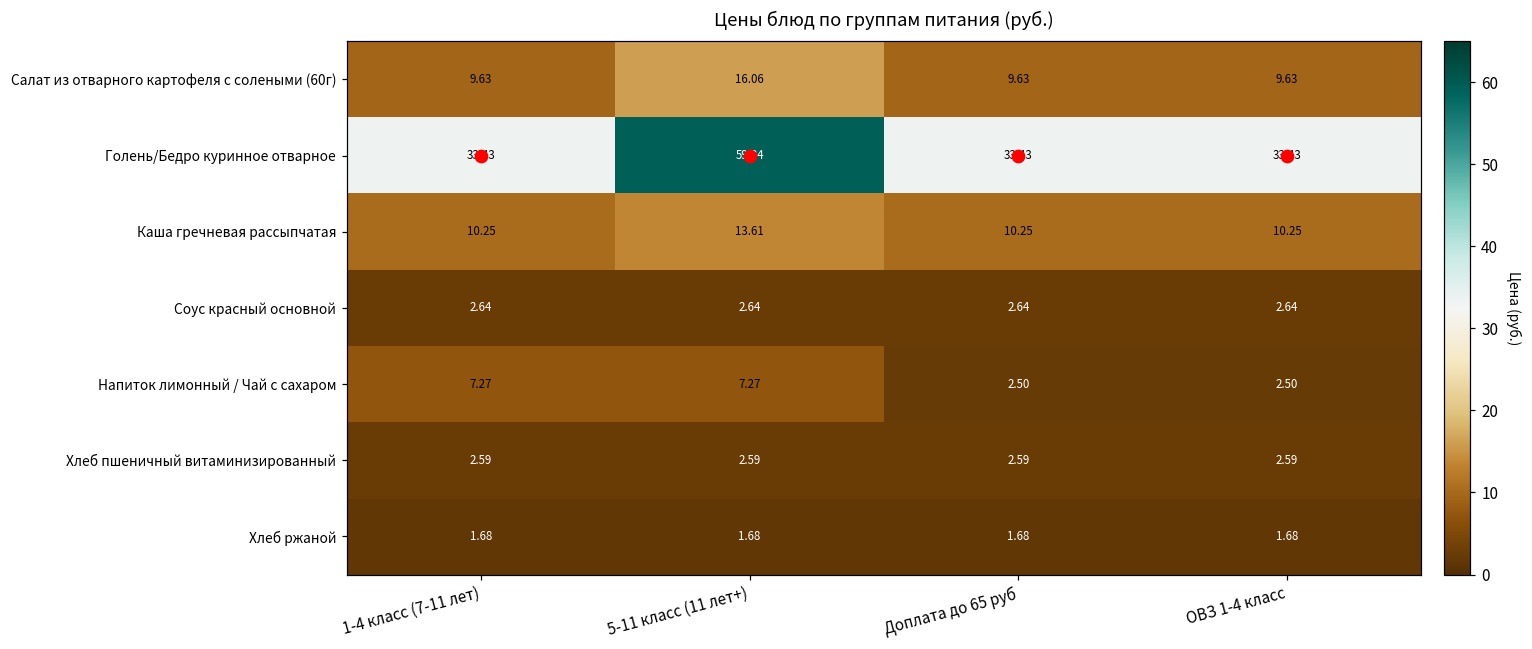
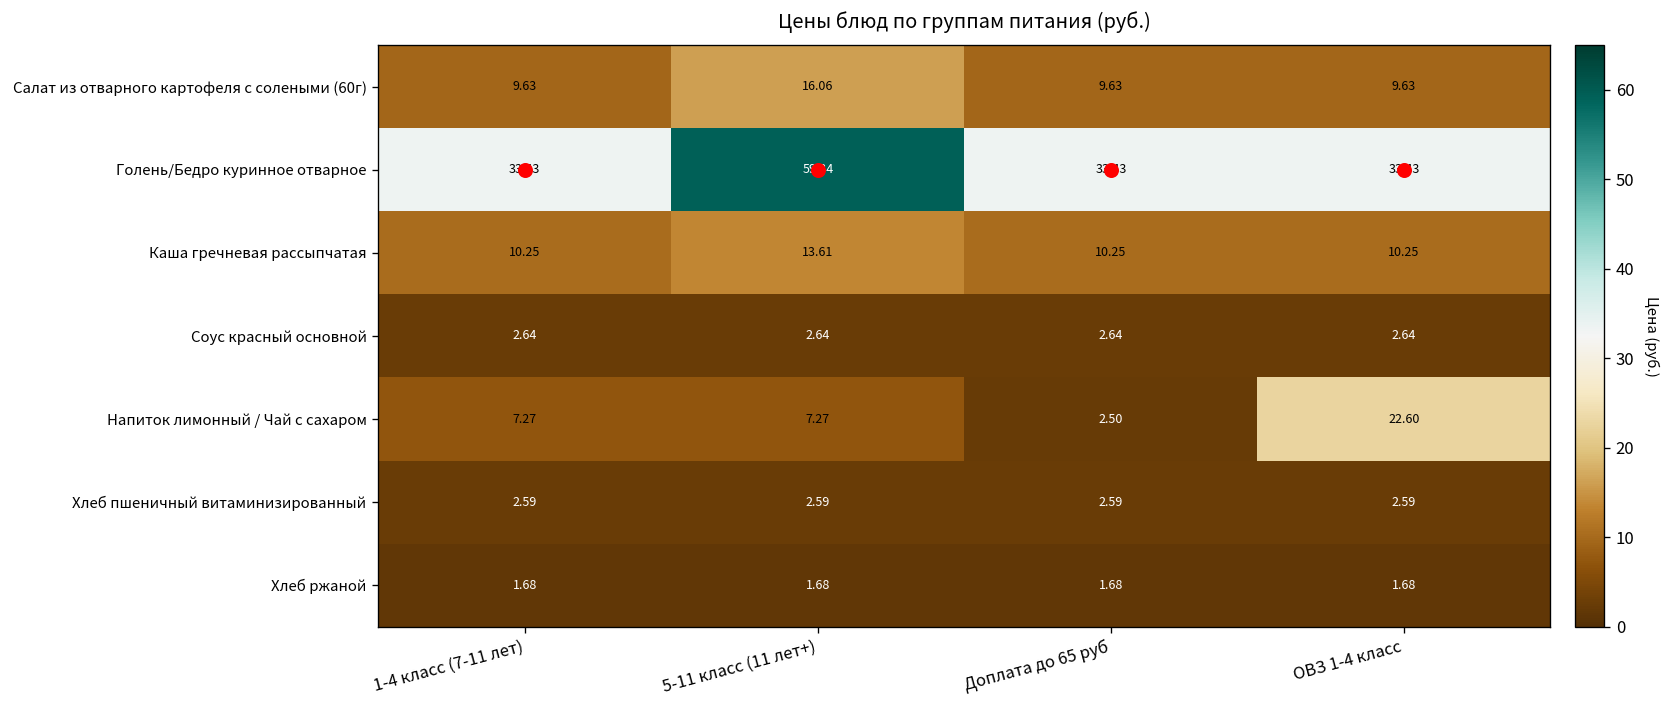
  {
    "Салат из отварного картофеля с солеными (60г)": {
      "1-4 класс (7-11 лет)": 9.63,
      "5-11 класс (11 лет+)": 16.06,
      "Доплата до 65 руб": 9.63,
      "ОВЗ 1-4 класс": 9.63
    },
    "Каша гречневая рассыпчатая": {
      "1-4 класс (7-11 лет)": 10.25,
      "5-11 класс (11 лет+)": 13.61,
      "Доплата до 65 руб": 10.25,
      "ОВЗ 1-4 класс": 10.25
    },
    "Соус красный основной": {
      "1-4 класс (7-11 лет)": 2.64,
      "5-11 класс (11 лет+)": 2.64,
      "Доплата до 65 руб": 2.64,
      "ОВЗ 1-4 класс": 2.64
    },
    "Напиток лимонный / Чай с сахаром": {
      "1-4 класс (7-11 лет)": 7.27,
      "5-11 класс (11 лет+)": 7.27,
      "Доплата до 65 руб": 2.50,
-     "ОВЗ 1-4 класс": 2.50
+     "ОВЗ 1-4 класс": 22.60
    },
    "Хлеб пшеничный витаминизированный": {
      "1-4 класс (7-11 лет)": 2.59,
      "5-11 класс (11 лет+)": 2.59,
      "Доплата до 65 руб": 2.59,
      "ОВЗ 1-4 класс": 2.59
    },
    "Хлеб ржаной": {
      "1-4 класс (7-11 лет)": 1.68,
      "5-11 класс (11 лет+)": 1.68,
      "Доплата до 65 руб": 1.68,
      "ОВЗ 1-4 класс": 1.68
    }
  }
